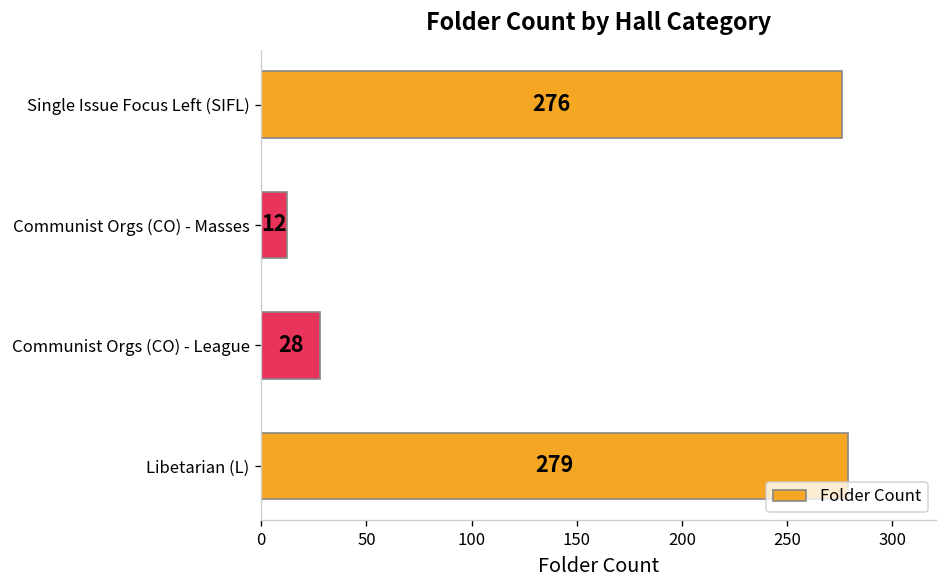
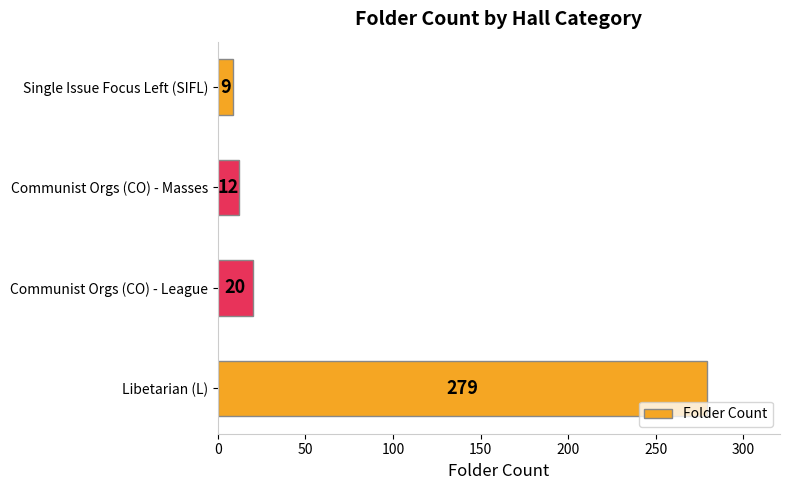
  {
-   "Single Issue Focus Left (SIFL)": 276,
+   "Single Issue Focus Left (SIFL)": 9,
    "Communist Orgs (CO) - Masses": 12,
-   "Communist Orgs (CO) - League": 28,
+   "Communist Orgs (CO) - League": 20,
    "Libetarian (L)": 279
  }
